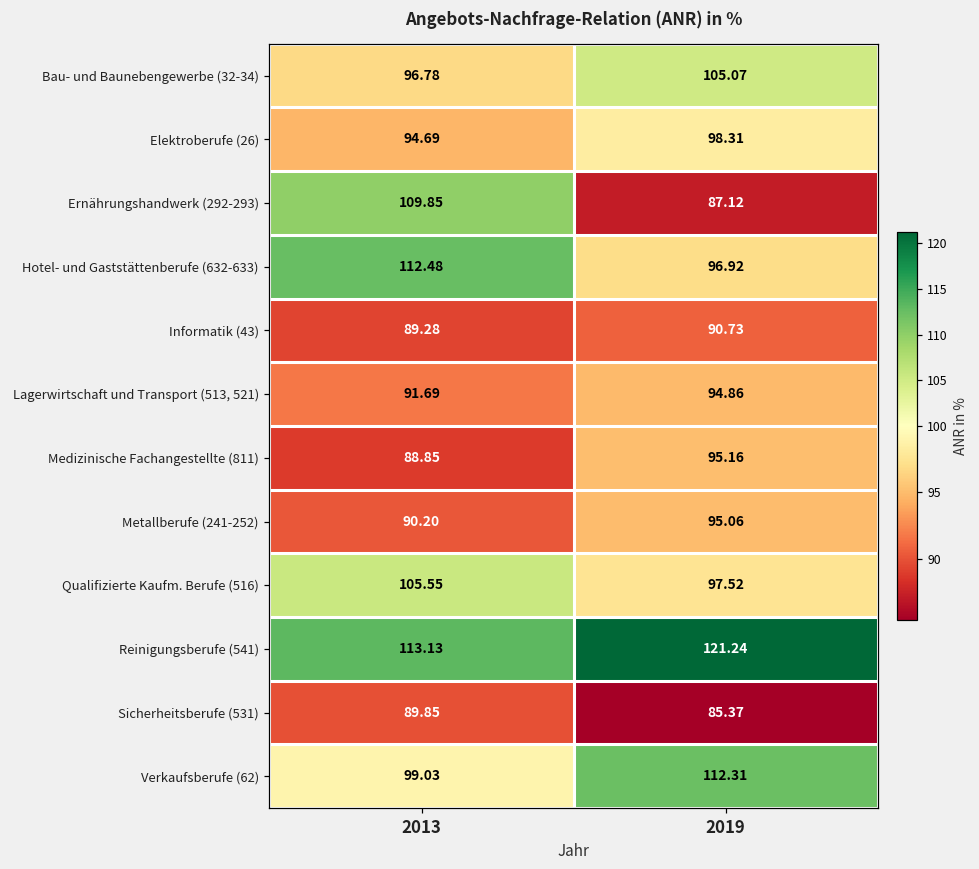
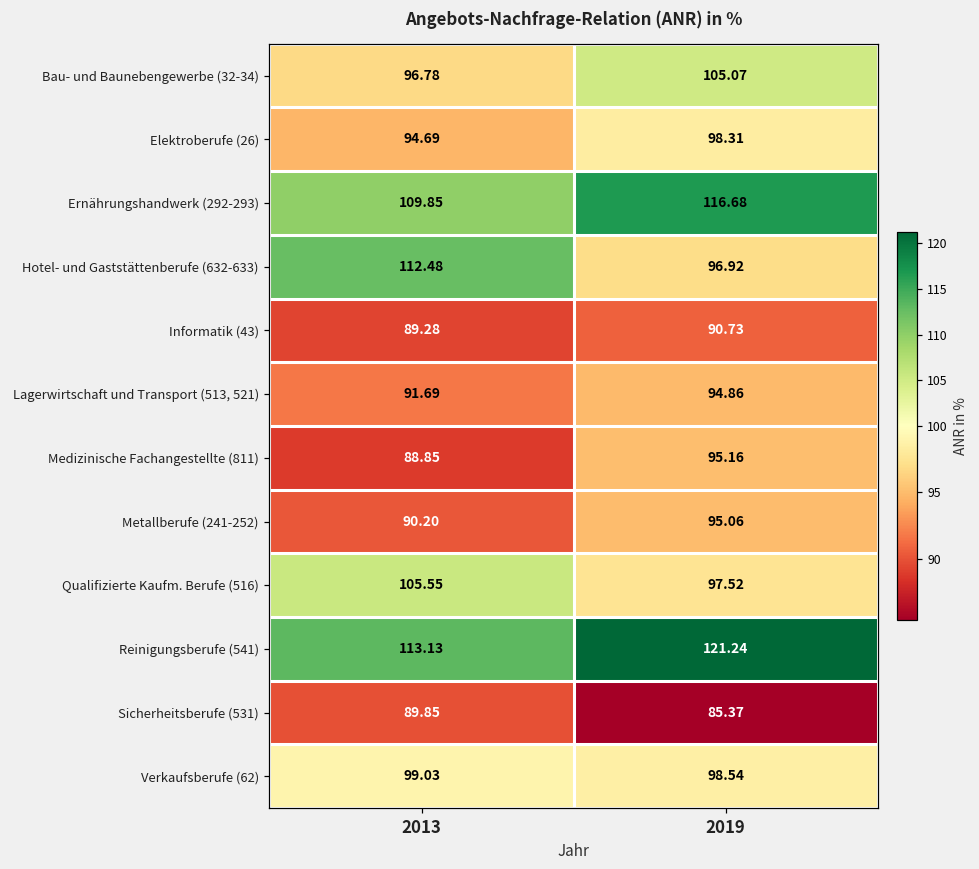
  {
    "Bau- und Baunebengewerbe (32-34)": {
      "2013": 96.78,
      "2019": 105.07
    },
    "Elektroberufe (26)": {
      "2013": 94.69,
      "2019": 98.31
    },
    "Ernährungshandwerk (292-293)": {
      "2013": 109.85,
-     "2019": 87.12
+     "2019": 116.68
    },
    "Hotel- und Gaststättenberufe (632-633)": {
      "2013": 112.48,
      "2019": 96.92
    },
    "Informatik (43)": {
      "2013": 89.28,
      "2019": 90.73
    },
    "Lagerwirtschaft und Transport (513, 521)": {
      "2013": 91.69,
      "2019": 94.86
    },
    "Medizinische Fachangestellte (811)": {
      "2013": 88.85,
      "2019": 95.16
    },
    "Metallberufe (241-252)": {
      "2013": 90.20,
      "2019": 95.06
    },
    "Qualifizierte Kaufm. Berufe (516)": {
      "2013": 105.55,
      "2019": 97.52
    },
    "Reinigungsberufe (541)": {
      "2013": 113.13,
      "2019": 121.24
    },
    "Sicherheitsberufe (531)": {
      "2013": 89.85,
      "2019": 85.37
    },
    "Verkaufsberufe (62)": {
      "2013": 99.03,
-     "2019": 112.31
+     "2019": 98.54
    }
  }
